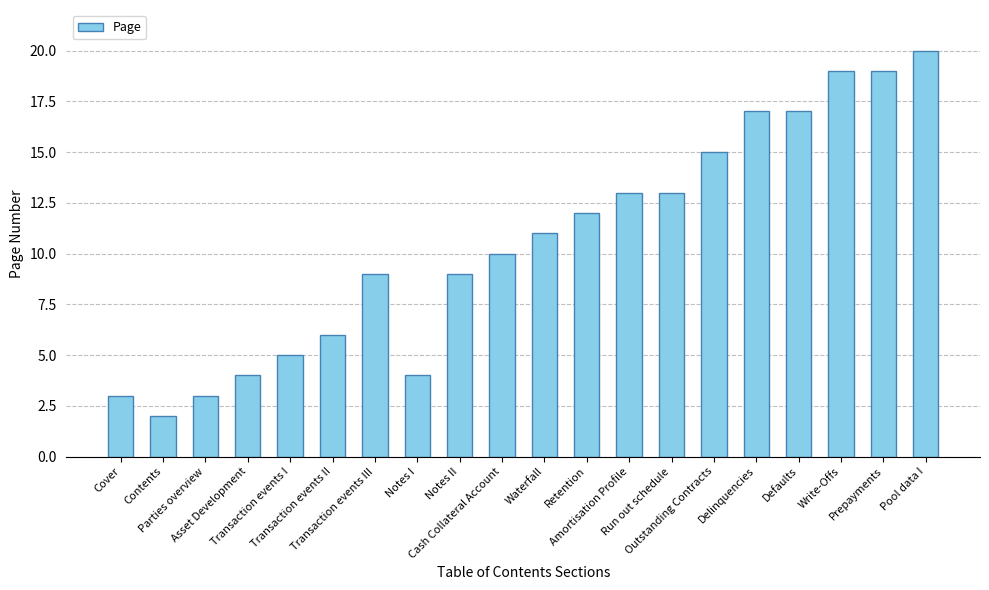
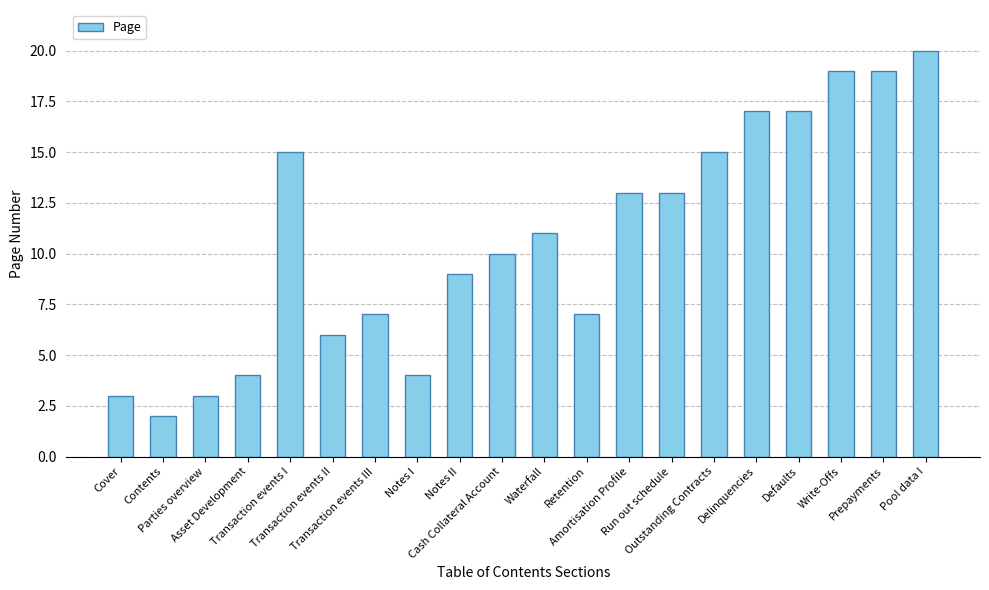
  {
    "Cover": 3,
    "Contents": 2,
    "Parties overview": 3,
    "Asset Development": 4,
-   "Transaction events I": 5,
+   "Transaction events I": 15,
    "Transaction events II": 6,
-   "Transaction events III": 9,
+   "Transaction events III": 7,
    "Notes I": 4,
    "Notes II": 9,
    "Cash Collateral Account": 10,
    "Waterfall": 11,
-   "Retention": 12,
+   "Retention": 7,
    "Amortisation Profile": 13,
    "Run out schedule": 13,
    "Outstanding Contracts": 15,
    "Delinquencies": 17,
    "Defaults": 17,
    "Write-Offs": 19,
    "Prepayments": 19,
    "Pool data I": 20
  }
